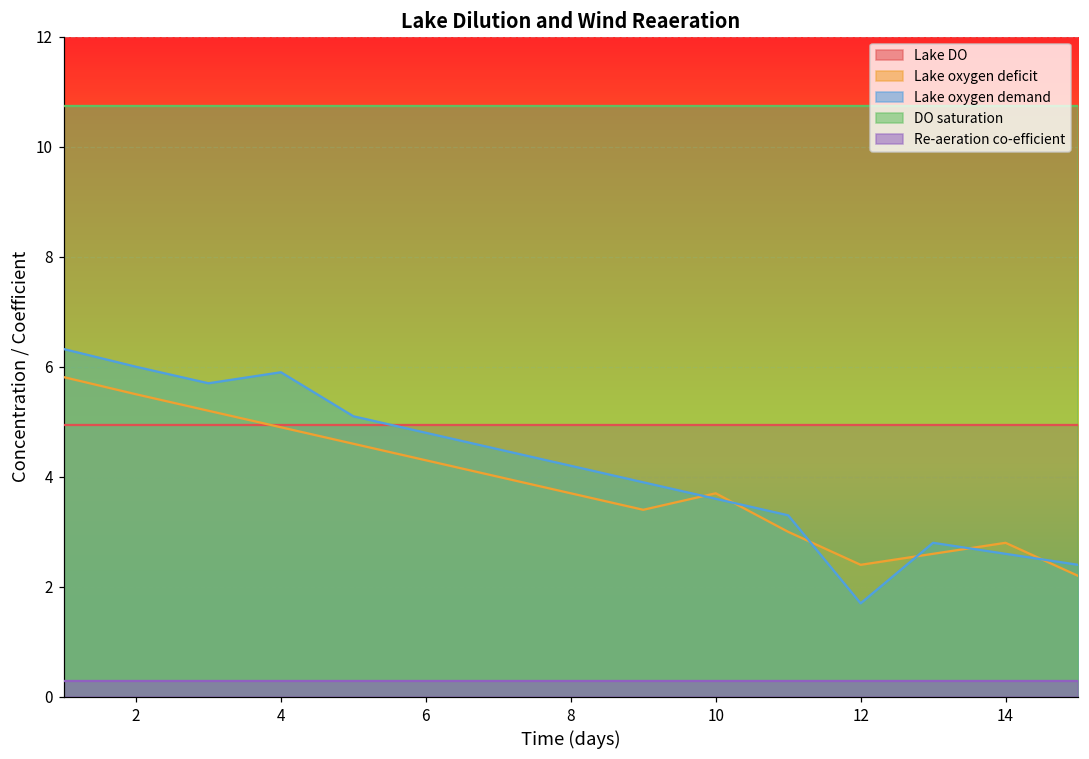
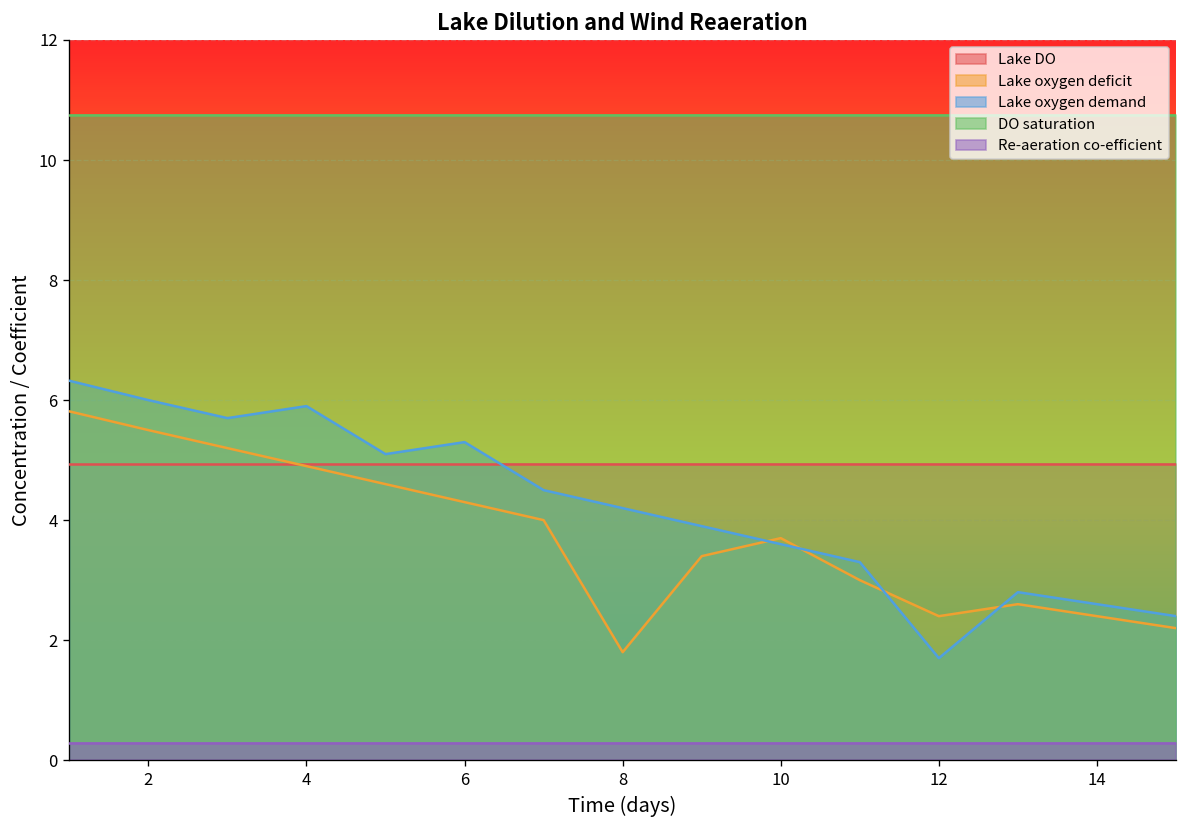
  {
    "Lake DO": {
      "2": 4.9,
      "6": 4.9,
      "8": 4.9,
      "10": 4.9,
      "12": 4.9,
      "14": 4.9
    },
    "Lake oxygen deficit": {
      "2": 5.5,
      "6": 4.3,
-     "8": 3.7,
+     "8": 1.8,
      "10": 3.7,
      "12": 2.4,
-     "14": 2.8
+     "14": 2.4
    },
    "Lake oxygen demand": {
      "2": 6.0,
      "4": 5.9,
-     "6": 4.8,
+     "6": 5.3,
      "8": 4.2,
      "10": 3.6,
      "12": 1.7,
      "14": 2.6
    },
    "DO saturation": {
      "2": 10.7,
      "4": 10.7,
      "6": 10.7,
      "8": 10.7,
      "10": 10.7,
      "12": 10.7
    },
    "Re-aeration co-efficient": {
      "2": 0.3,
      "4": 0.3,
      "6": 0.3,
      "8": 0.3,
      "10": 0.3,
      "12": 0.3,
      "14": 0.3
    }
  }
